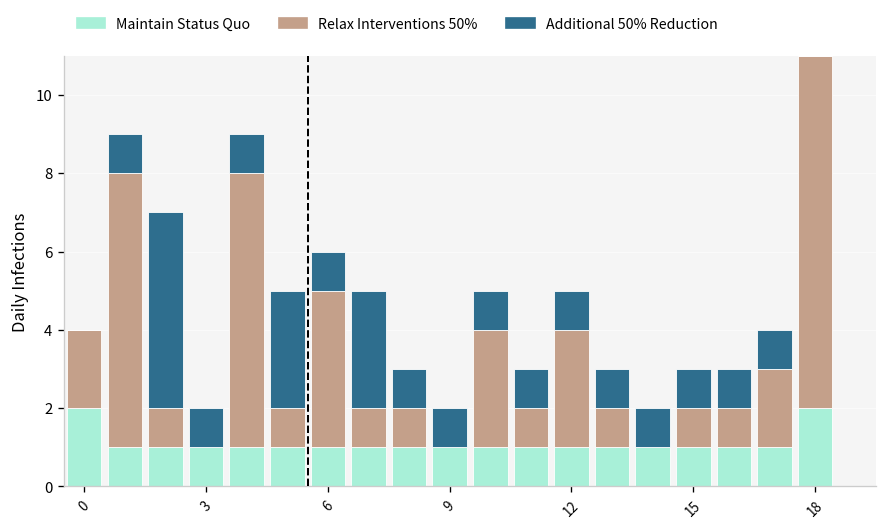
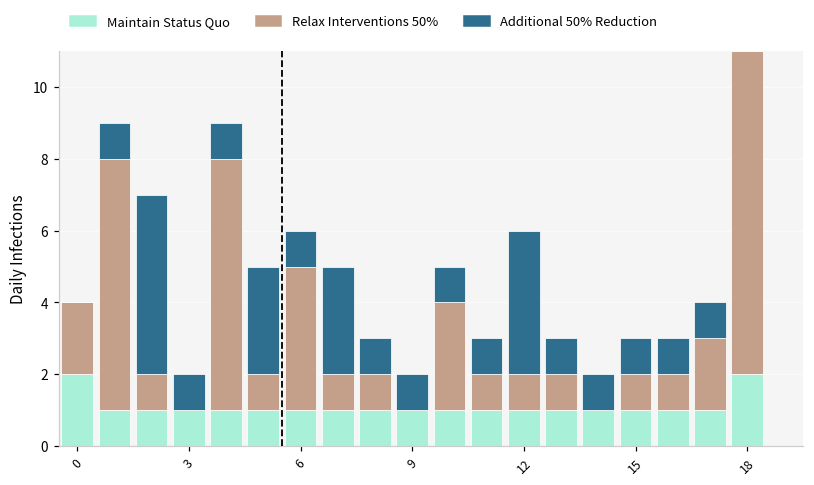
  {
    "Maintain Status Quo": {
      "0": 2,
      "3": 1,
      "6": 1,
      "9": 1,
      "12": 1,
      "15": 1,
      "18": 2
    },
    "Relax Interventions 50%": {
      "0": 2,
      "3": 0,
      "6": 4,
      "9": 0,
-     "12": 3,
+     "12": 1,
      "15": 1,
      "18": 9
    },
    "Additional 50% Reduction": {
      "0": 0,
      "3": 1,
      "6": 1,
      "9": 1,
-     "12": 1,
+     "12": 4,
      "15": 1,
      "18": 0
    }
  }
